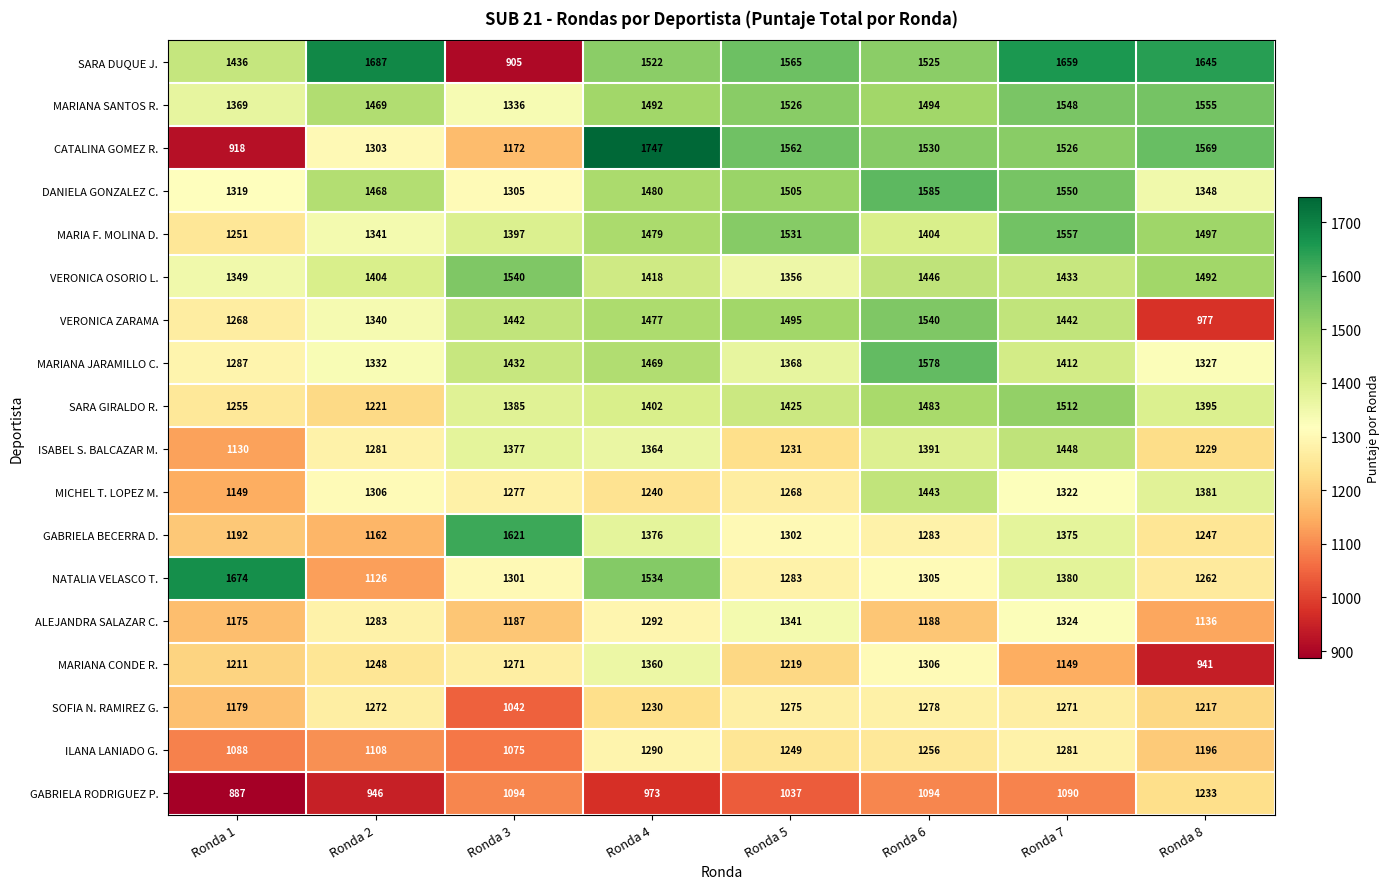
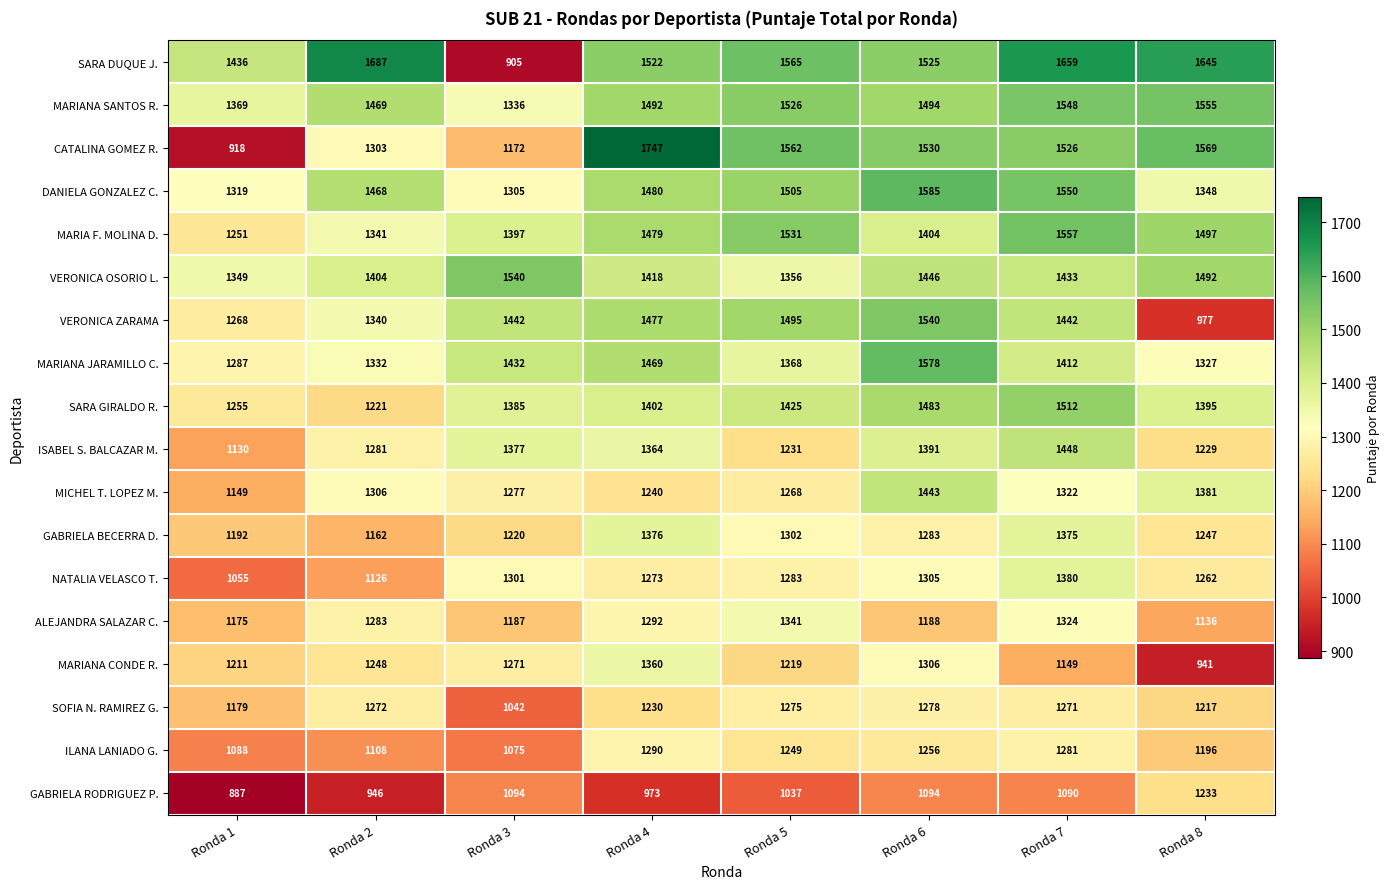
  {
    "SARA DUQUE J.": {
      "Ronda 1": 1436,
      "Ronda 2": 1687,
      "Ronda 3": 905,
      "Ronda 4": 1522,
      "Ronda 5": 1565,
      "Ronda 6": 1525,
      "Ronda 7": 1659,
      "Ronda 8": 1645
    },
    "MARIANA SANTOS R.": {
      "Ronda 1": 1369,
      "Ronda 2": 1469,
      "Ronda 3": 1336,
      "Ronda 4": 1492,
      "Ronda 5": 1526,
      "Ronda 6": 1494,
      "Ronda 7": 1548,
      "Ronda 8": 1555
    },
    "CATALINA GOMEZ R.": {
      "Ronda 1": 918,
      "Ronda 2": 1303,
      "Ronda 3": 1172,
      "Ronda 4": 1747,
      "Ronda 5": 1562,
      "Ronda 6": 1530,
      "Ronda 7": 1526,
      "Ronda 8": 1569
    },
    "DANIELA GONZALEZ C.": {
      "Ronda 1": 1319,
      "Ronda 2": 1468,
      "Ronda 3": 1305,
      "Ronda 4": 1480,
      "Ronda 5": 1505,
      "Ronda 6": 1585,
      "Ronda 7": 1550,
      "Ronda 8": 1348
    },
    "MARIA F. MOLINA D.": {
      "Ronda 1": 1251,
      "Ronda 2": 1341,
      "Ronda 3": 1397,
      "Ronda 4": 1479,
      "Ronda 5": 1531,
      "Ronda 6": 1404,
      "Ronda 7": 1557,
      "Ronda 8": 1497
    },
    "VERONICA OSORIO L.": {
      "Ronda 1": 1349,
      "Ronda 2": 1404,
      "Ronda 3": 1540,
      "Ronda 4": 1418,
      "Ronda 5": 1356,
      "Ronda 6": 1446,
      "Ronda 7": 1433,
      "Ronda 8": 1492
    },
    "VERONICA ZARAMA": {
      "Ronda 1": 1268,
      "Ronda 2": 1340,
      "Ronda 3": 1442,
      "Ronda 4": 1477,
      "Ronda 5": 1495,
      "Ronda 6": 1540,
      "Ronda 7": 1442,
      "Ronda 8": 977
    },
    "MARIANA JARAMILLO C.": {
      "Ronda 1": 1287,
      "Ronda 2": 1332,
      "Ronda 3": 1432,
      "Ronda 4": 1469,
      "Ronda 5": 1368,
      "Ronda 6": 1578,
      "Ronda 7": 1412,
      "Ronda 8": 1327
    },
    "SARA GIRALDO R.": {
      "Ronda 1": 1255,
      "Ronda 2": 1221,
      "Ronda 3": 1385,
      "Ronda 4": 1402,
      "Ronda 5": 1425,
      "Ronda 6": 1483,
      "Ronda 7": 1512,
      "Ronda 8": 1395
    },
    "ISABEL S. BALCAZAR M.": {
      "Ronda 1": 1130,
      "Ronda 2": 1281,
      "Ronda 3": 1377,
      "Ronda 4": 1364,
      "Ronda 5": 1231,
      "Ronda 6": 1391,
      "Ronda 7": 1448,
      "Ronda 8": 1229
    },
    "MICHEL T. LOPEZ M.": {
      "Ronda 1": 1149,
      "Ronda 2": 1306,
      "Ronda 3": 1277,
      "Ronda 4": 1240,
      "Ronda 5": 1268,
      "Ronda 6": 1443,
      "Ronda 7": 1322,
      "Ronda 8": 1381
    },
    "GABRIELA BECERRA D.": {
      "Ronda 1": 1192,
      "Ronda 2": 1162,
-     "Ronda 3": 1621,
+     "Ronda 3": 1220,
      "Ronda 4": 1376,
      "Ronda 5": 1302,
      "Ronda 6": 1283,
      "Ronda 7": 1375,
      "Ronda 8": 1247
    },
    "NATALIA VELASCO T.": {
-     "Ronda 1": 1674,
+     "Ronda 1": 1055,
      "Ronda 2": 1126,
      "Ronda 3": 1301,
-     "Ronda 4": 1534,
+     "Ronda 4": 1273,
      "Ronda 5": 1283,
      "Ronda 6": 1305,
      "Ronda 7": 1380,
      "Ronda 8": 1262
    },
    "ALEJANDRA SALAZAR C.": {
      "Ronda 1": 1175,
      "Ronda 2": 1283,
      "Ronda 3": 1187,
      "Ronda 4": 1292,
      "Ronda 5": 1341,
      "Ronda 6": 1188,
      "Ronda 7": 1324,
      "Ronda 8": 1136
    },
    "MARIANA CONDE R.": {
      "Ronda 1": 1211,
      "Ronda 2": 1248,
      "Ronda 3": 1271,
      "Ronda 4": 1360,
      "Ronda 5": 1219,
      "Ronda 6": 1306,
      "Ronda 7": 1149,
      "Ronda 8": 941
    },
    "SOFIA N. RAMIREZ G.": {
      "Ronda 1": 1179,
      "Ronda 2": 1272,
      "Ronda 3": 1042,
      "Ronda 4": 1230,
      "Ronda 5": 1275,
      "Ronda 6": 1278,
      "Ronda 7": 1271,
      "Ronda 8": 1217
    },
    "ILANA LANIADO G.": {
      "Ronda 1": 1088,
      "Ronda 2": 1108,
      "Ronda 3": 1075,
      "Ronda 4": 1290,
      "Ronda 5": 1249,
      "Ronda 6": 1256,
      "Ronda 7": 1281,
      "Ronda 8": 1196
    },
    "GABRIELA RODRIGUEZ P.": {
      "Ronda 1": 887,
      "Ronda 2": 946,
      "Ronda 3": 1094,
      "Ronda 4": 973,
      "Ronda 5": 1037,
      "Ronda 6": 1094,
      "Ronda 7": 1090,
      "Ronda 8": 1233
    }
  }
